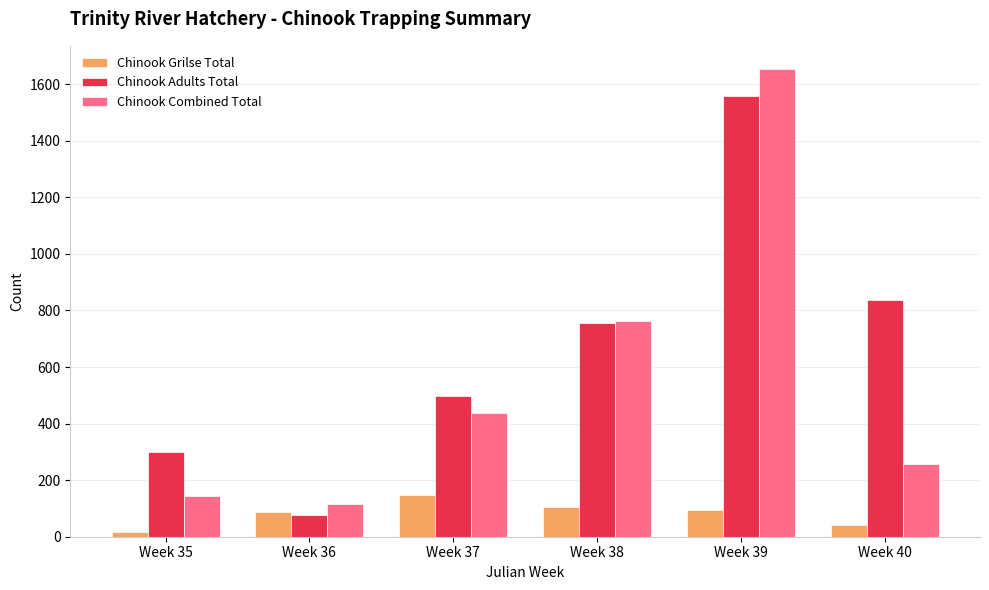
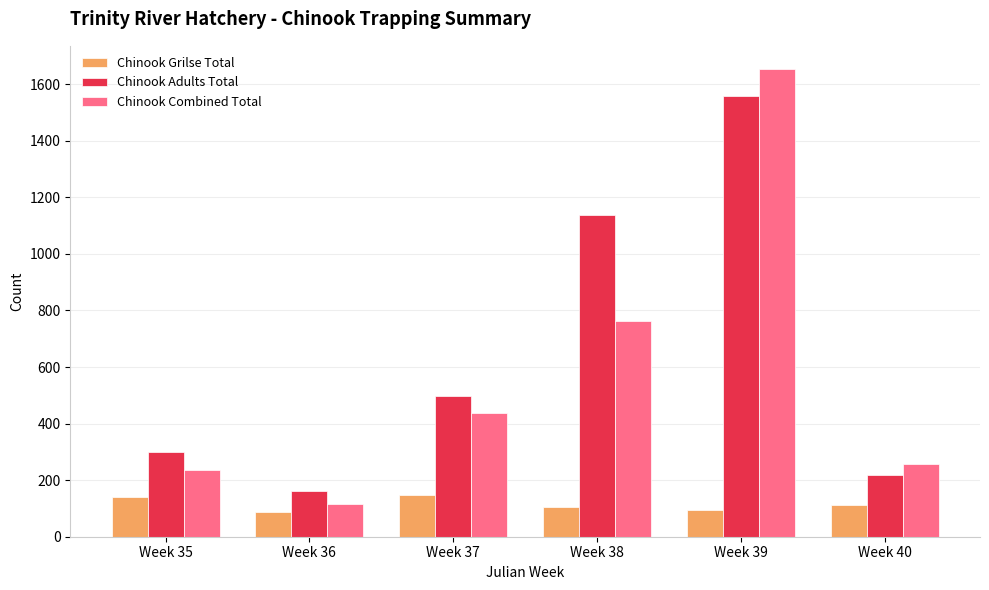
  {
    "Chinook Grilse Total": {
-     "Week 35": 20,
+     "Week 35": 140,
      "Week 36": 90,
      "Week 37": 150,
      "Week 38": 100,
      "Week 39": 90,
-     "Week 40": 40
+     "Week 40": 110
    },
    "Chinook Adults Total": {
      "Week 35": 300,
-     "Week 36": 80,
+     "Week 36": 160,
      "Week 37": 500,
-     "Week 38": 760,
+     "Week 38": 1140,
      "Week 39": 1560,
-     "Week 40": 840
+     "Week 40": 220
    },
    "Chinook Combined Total": {
-     "Week 35": 140,
+     "Week 35": 240,
      "Week 36": 120,
      "Week 37": 440,
      "Week 38": 760,
      "Week 39": 1650,
      "Week 40": 260
    }
  }
